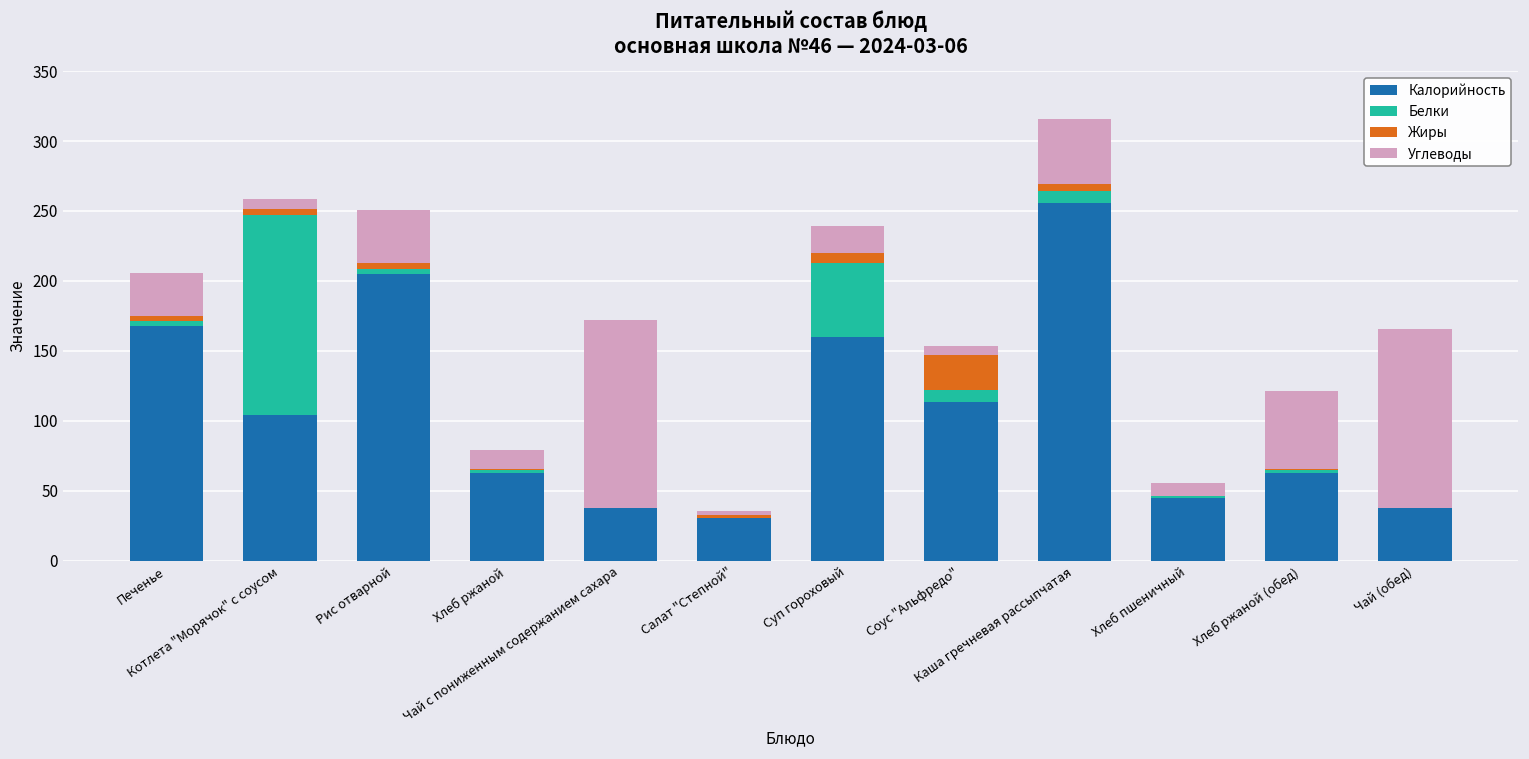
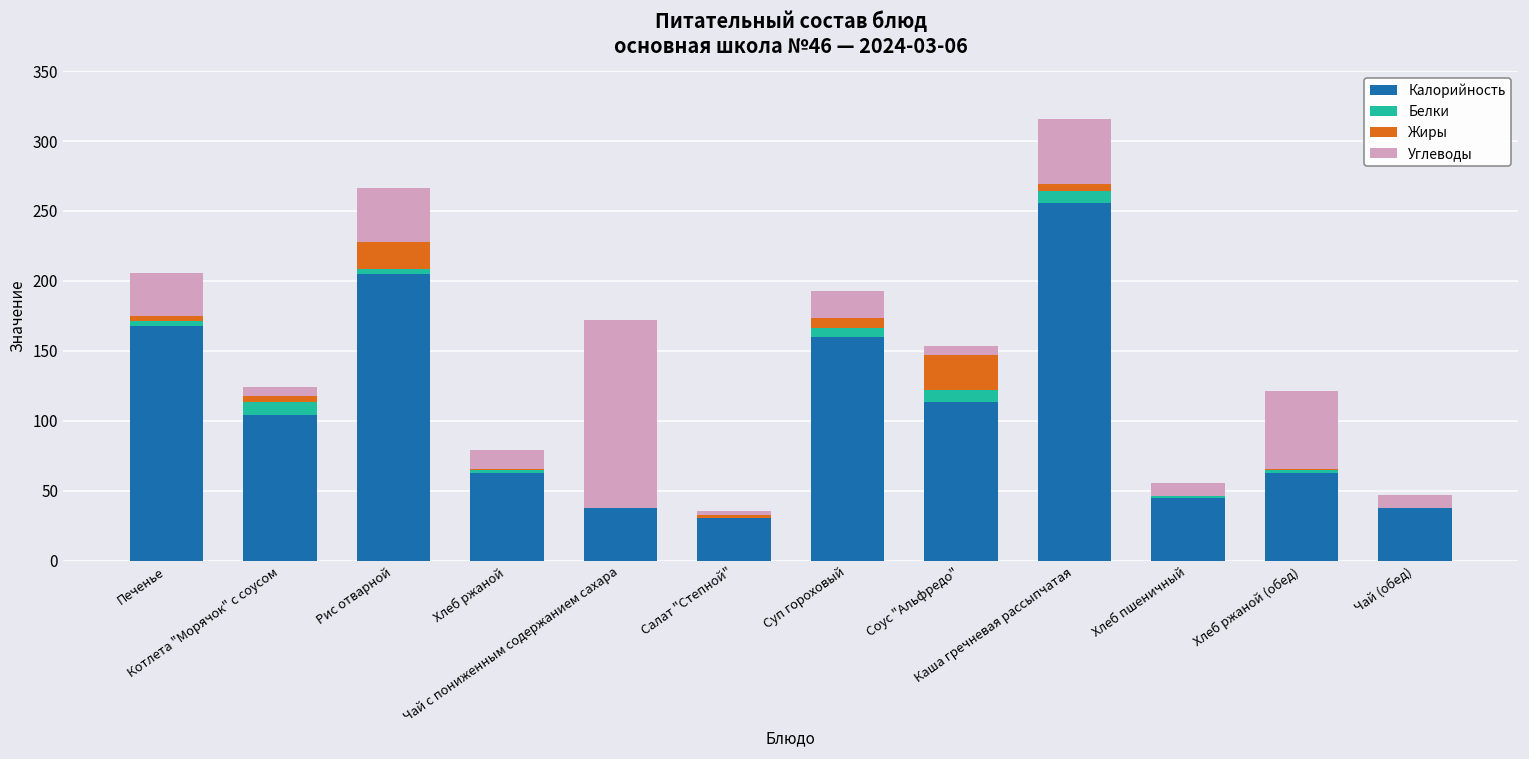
  {
    "Калорийность": {
      "Печенье": 168,
      "Котлета \"Морячок\" с соусом": 104,
      "Рис отварной": 205,
      "Хлеб ржаной": 63,
      "Чай с пониженным содержанием сахара": 37,
      "Салат \"Степной\"": 30,
      "Суп гороховый": 160,
      "Соус \"Альфредо\"": 113,
      "Каша гречневая рассыпчатая": 255,
      "Хлеб пшеничный": 45,
      "Хлеб ржаной (обед)": 63,
      "Чай (обед)": 37
    },
    "Белки": {
      "Печенье": 3,
-     "Котлета \"Морячок\" с соусом": 143,
+     "Котлета \"Морячок\" с соусом": 9,
      "Рис отварной": 4,
      "Хлеб ржаной": 2,
-     "Суп гороховый": 53,
+     "Суп гороховый": 6,
      "Соус \"Альфредо\"": 9,
      "Каша гречневая рассыпчатая": 9,
      "Хлеб ржаной (обед)": 2
    },
    "Жиры": {
      "Печенье": 4,
      "Котлета \"Морячок\" с соусом": 4,
-     "Рис отварной": 4,
+     "Рис отварной": 19,
      "Суп гороховый": 7,
      "Соус \"Альфредо\"": 25,
      "Каша гречневая рассыпчатая": 5
    },
    "Углеводы": {
      "Печенье": 31,
      "Котлета \"Морячок\" с соусом": 7,
      "Рис отварной": 38,
      "Хлеб ржаной": 14,
      "Чай с пониженным содержанием сахара": 135,
      "Салат \"Степной\"": 3,
      "Суп гороховый": 19,
      "Соус \"Альфредо\"": 6,
      "Каша гречневая рассыпчатая": 47,
      "Хлеб пшеничный": 9,
      "Хлеб ржаной (обед)": 56,
-     "Чай (обед)": 129
+     "Чай (обед)": 10
    }
  }
